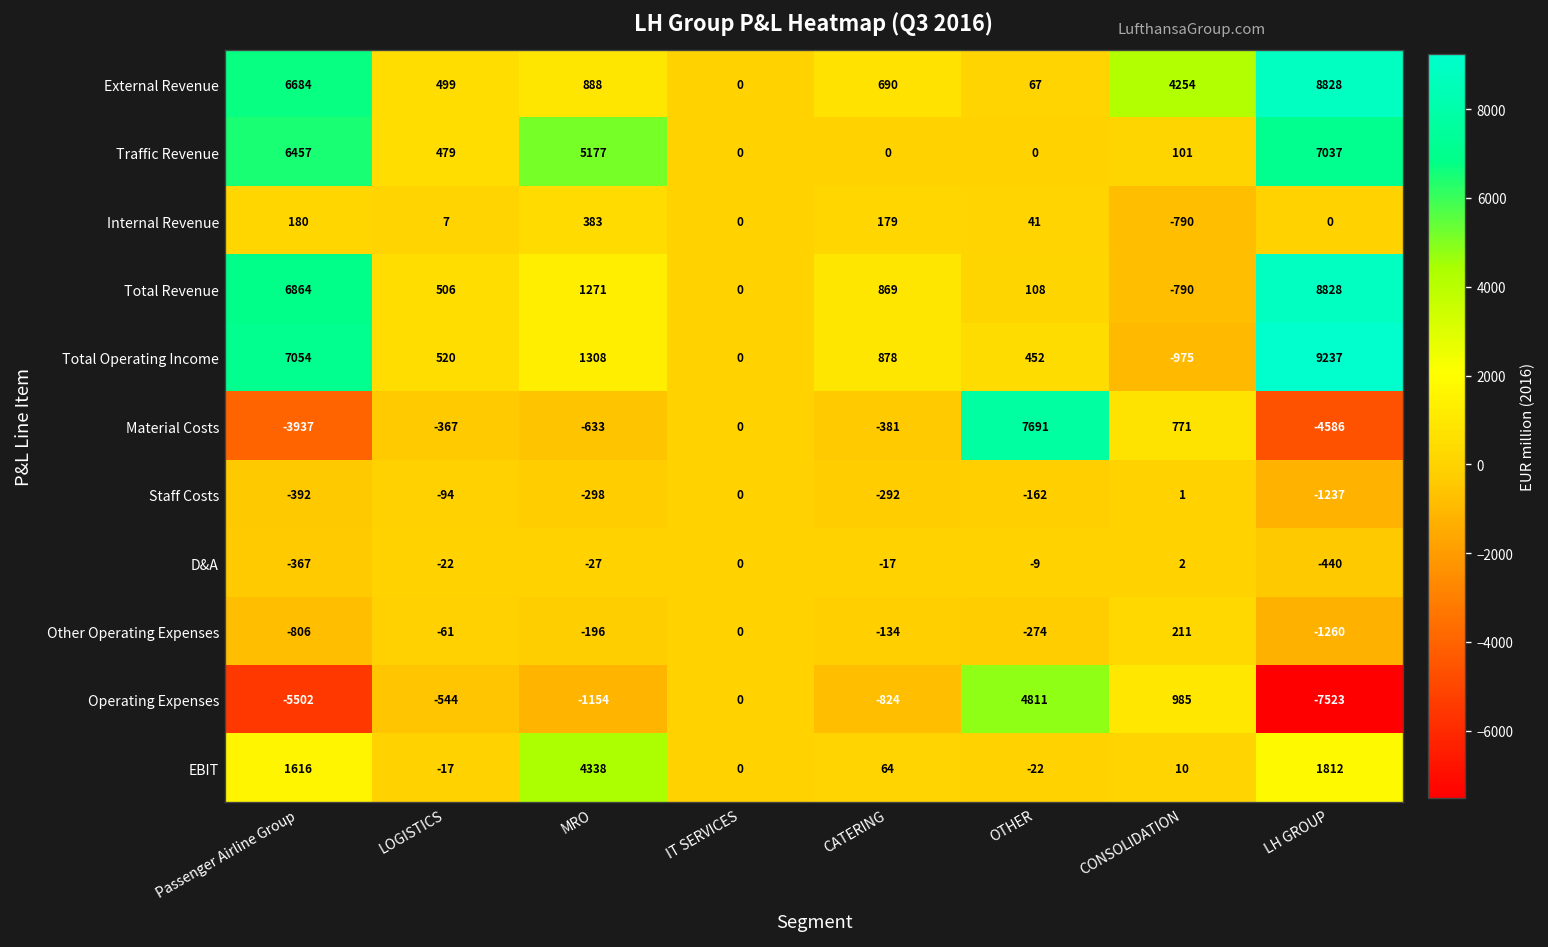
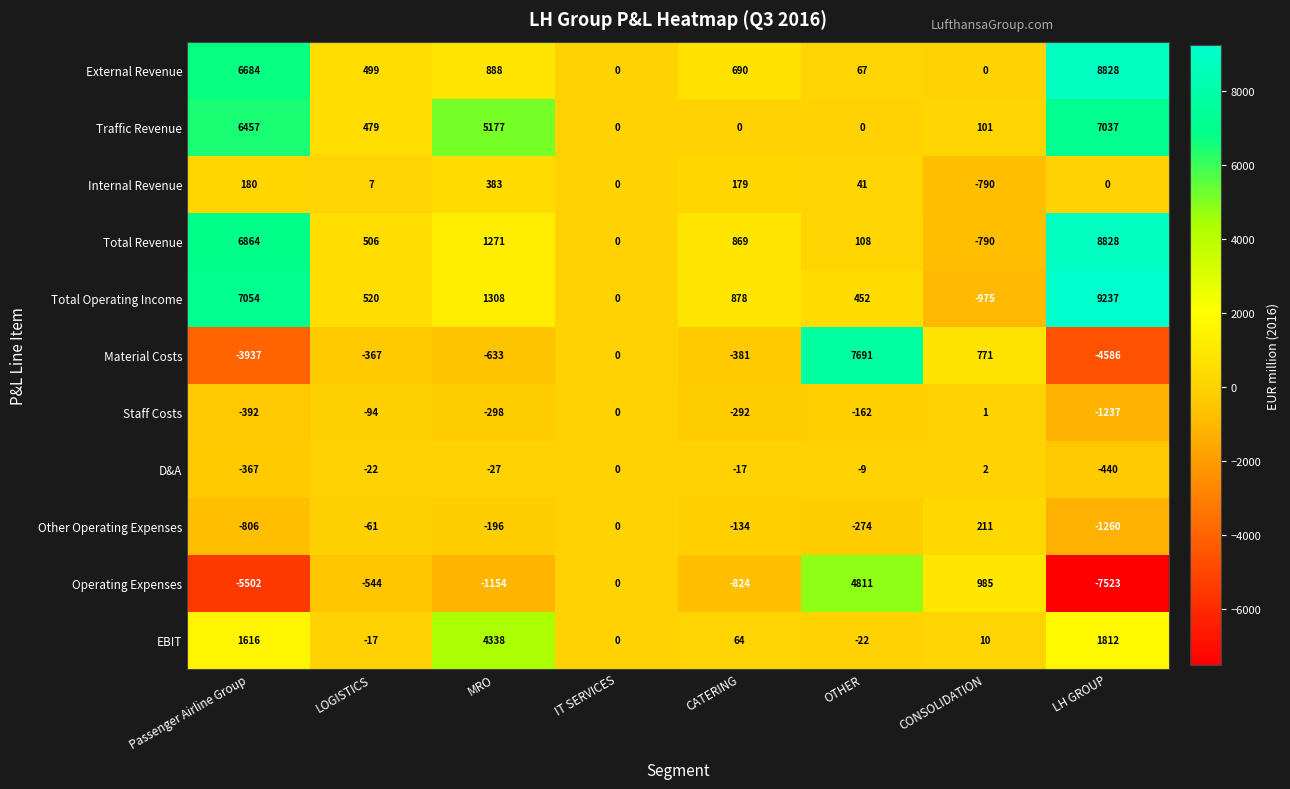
  {
    "External Revenue": {
      "Passenger Airline Group": 6684,
      "LOGISTICS": 499,
      "MRO": 888,
      "IT SERVICES": 0,
      "CATERING": 690,
      "OTHER": 67,
-     "CONSOLIDATION": 4254,
+     "CONSOLIDATION": 0,
      "LH GROUP": 8828
    },
    "Traffic Revenue": {
      "Passenger Airline Group": 6457,
      "LOGISTICS": 479,
      "MRO": 5177,
      "IT SERVICES": 0,
      "CATERING": 0,
      "OTHER": 0,
      "CONSOLIDATION": 101,
      "LH GROUP": 7037
    },
    "Internal Revenue": {
      "Passenger Airline Group": 180,
      "LOGISTICS": 7,
      "MRO": 383,
      "IT SERVICES": 0,
      "CATERING": 179,
      "OTHER": 41,
      "CONSOLIDATION": -790,
      "LH GROUP": 0
    },
    "Total Revenue": {
      "Passenger Airline Group": 6864,
      "LOGISTICS": 506,
      "MRO": 1271,
      "IT SERVICES": 0,
      "CATERING": 869,
      "OTHER": 108,
      "CONSOLIDATION": -790,
      "LH GROUP": 8828
    },
    "Total Operating Income": {
      "Passenger Airline Group": 7054,
      "LOGISTICS": 520,
      "MRO": 1308,
      "IT SERVICES": 0,
      "CATERING": 878,
      "OTHER": 452,
      "CONSOLIDATION": -975,
      "LH GROUP": 9237
    },
    "Material Costs": {
      "Passenger Airline Group": -3937,
      "LOGISTICS": -367,
      "MRO": -633,
      "IT SERVICES": 0,
      "CATERING": -381,
      "OTHER": 7691,
      "CONSOLIDATION": 771,
      "LH GROUP": -4586
    },
    "Staff Costs": {
      "Passenger Airline Group": -392,
      "LOGISTICS": -94,
      "MRO": -298,
      "IT SERVICES": 0,
      "CATERING": -292,
      "OTHER": -162,
      "CONSOLIDATION": 1,
      "LH GROUP": -1237
    },
    "D&A": {
      "Passenger Airline Group": -367,
      "LOGISTICS": -22,
      "MRO": -27,
      "IT SERVICES": 0,
      "CATERING": -17,
      "OTHER": -9,
      "CONSOLIDATION": 2,
      "LH GROUP": -440
    },
    "Other Operating Expenses": {
      "Passenger Airline Group": -806,
      "LOGISTICS": -61,
      "MRO": -196,
      "IT SERVICES": 0,
      "CATERING": -134,
      "OTHER": -274,
      "CONSOLIDATION": 211,
      "LH GROUP": -1260
    },
    "Operating Expenses": {
      "Passenger Airline Group": -5502,
      "LOGISTICS": -544,
      "MRO": -1154,
      "IT SERVICES": 0,
      "CATERING": -824,
      "OTHER": 4811,
      "CONSOLIDATION": 985,
      "LH GROUP": -7523
    },
    "EBIT": {
      "Passenger Airline Group": 1616,
      "LOGISTICS": -17,
      "MRO": 4338,
      "IT SERVICES": 0,
      "CATERING": 64,
      "OTHER": -22,
      "CONSOLIDATION": 10,
      "LH GROUP": 1812
    }
  }
